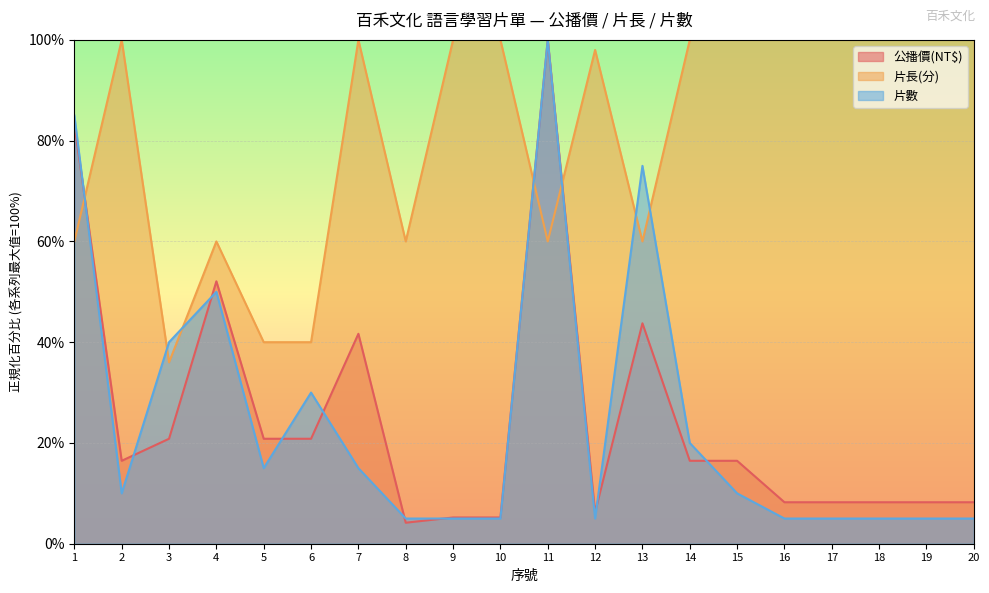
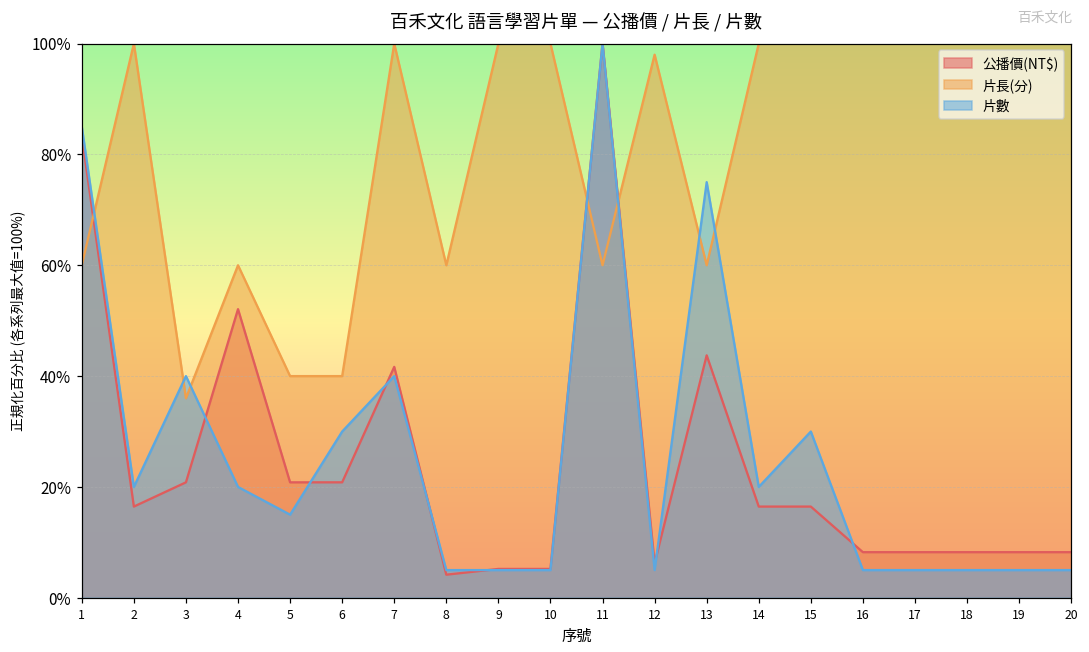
  {
    "片數": {
      "1": "85%",
-     "2": "10%",
+     "2": "20%",
      "3": "40%",
-     "4": "50%",
+     "4": "20%",
      "5": "15%",
      "6": "30%",
-     "7": "15%",
+     "7": "40%",
      "8": "5%",
      "12": "5%",
      "13": "75%",
      "14": "20%",
-     "15": "10%",
+     "15": "30%",
      "16": "5%",
      "17": "5%",
      "18": "5%",
      "19": "5%",
      "20": "5%"
    }
  }
